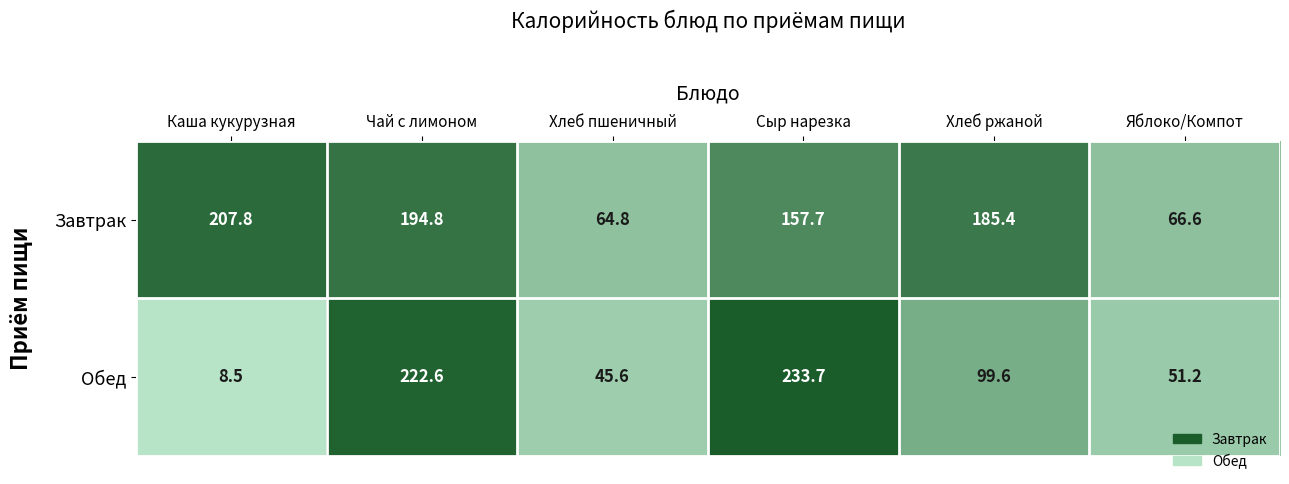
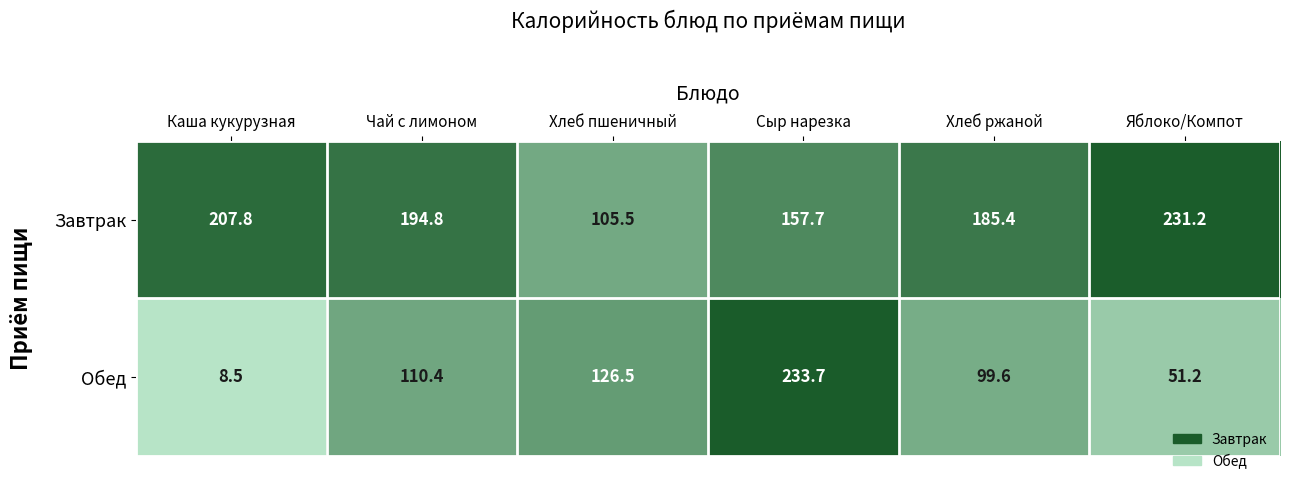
  {
    "Завтрак": {
      "Каша кукурузная": 207.8,
      "Чай с лимоном": 194.8,
-     "Хлеб пшеничный": 64.8,
+     "Хлеб пшеничный": 105.5,
      "Сыр нарезка": 157.7,
      "Хлеб ржаной": 185.4,
-     "Яблоко/Компот": 66.6
+     "Яблоко/Компот": 231.2
    },
    "Обед": {
      "Каша кукурузная": 8.5,
-     "Чай с лимоном": 222.6,
-     "Хлеб пшеничный": 45.6,
+     "Чай с лимоном": 110.4,
+     "Хлеб пшеничный": 126.5,
      "Сыр нарезка": 233.7,
      "Хлеб ржаной": 99.6,
      "Яблоко/Компот": 51.2
    }
  }
